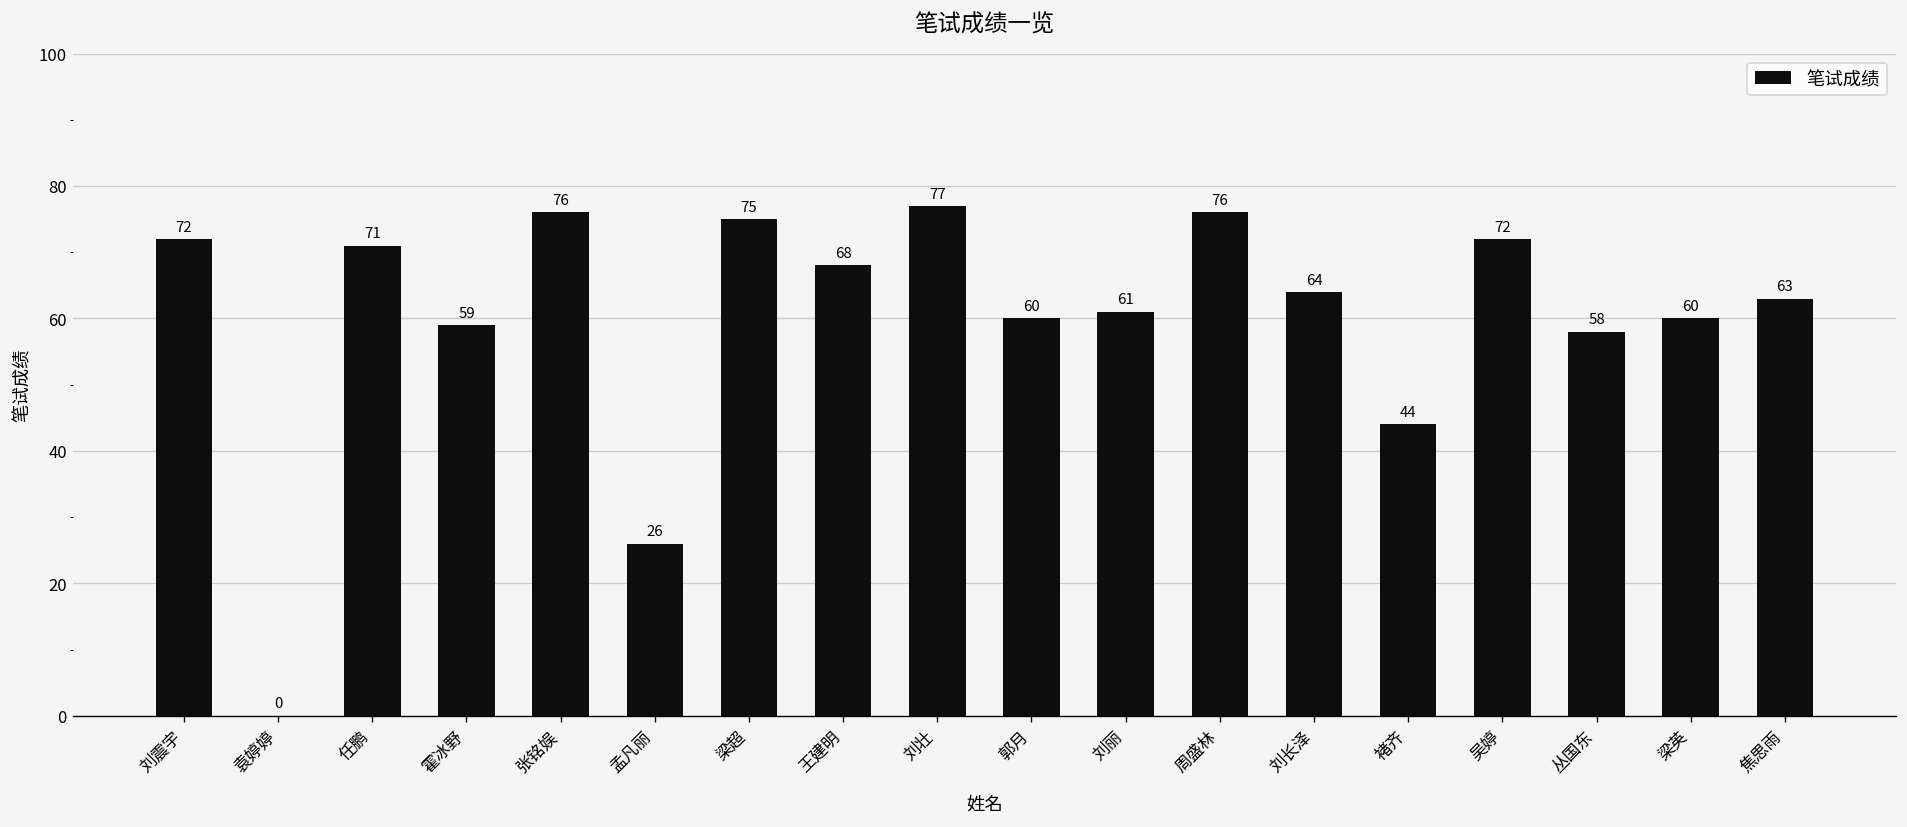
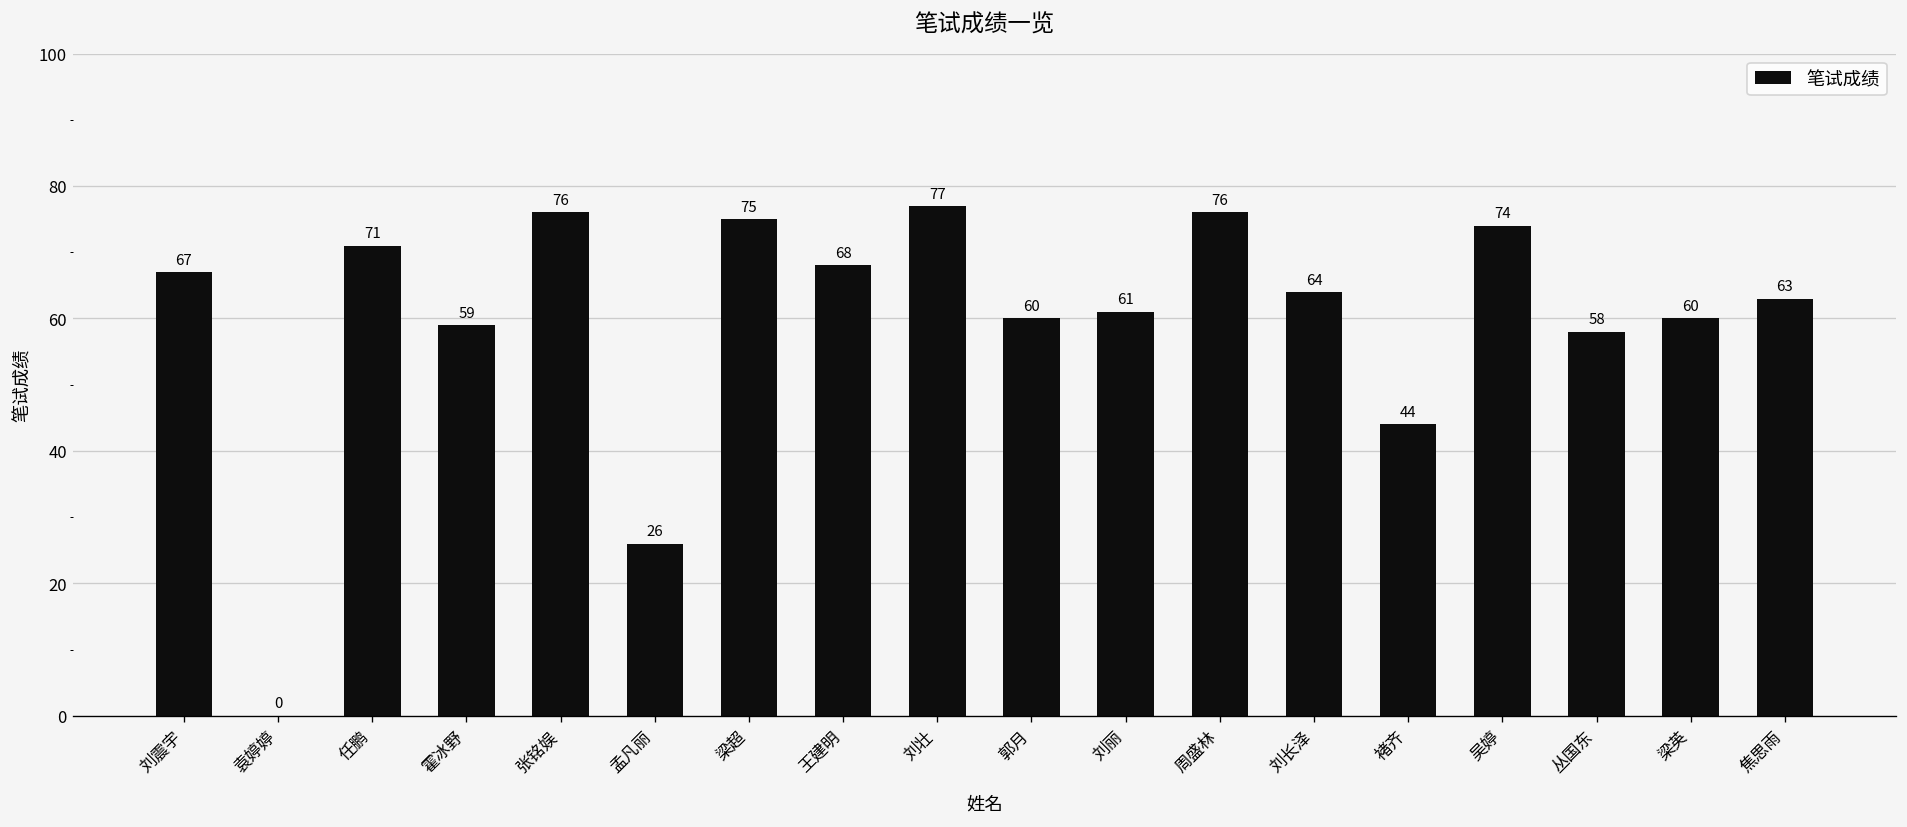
  {
-   "刘震宇": 72,
+   "刘震宇": 67,
    "袁婷婷": 0,
    "任鹏": 71,
    "霍冰野": 59,
    "张铭娱": 76,
    "孟凡丽": 26,
    "梁超": 75,
    "王建明": 68,
    "刘壮": 77,
    "郭月": 60,
    "刘丽": 61,
    "周盛林": 76,
    "刘长泽": 64,
    "褚齐": 44,
-   "吴婷": 72,
+   "吴婷": 74,
    "丛国东": 58,
    "梁英": 60,
    "焦思雨": 63
  }
